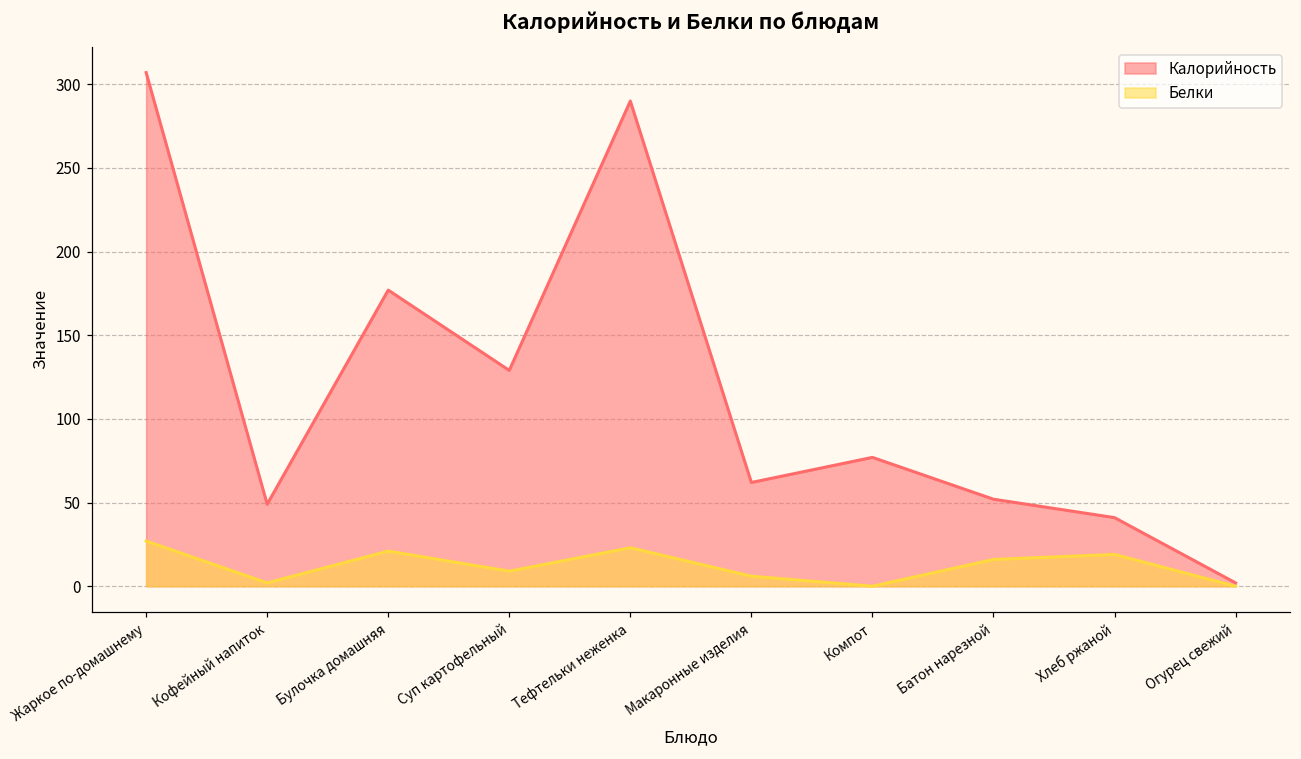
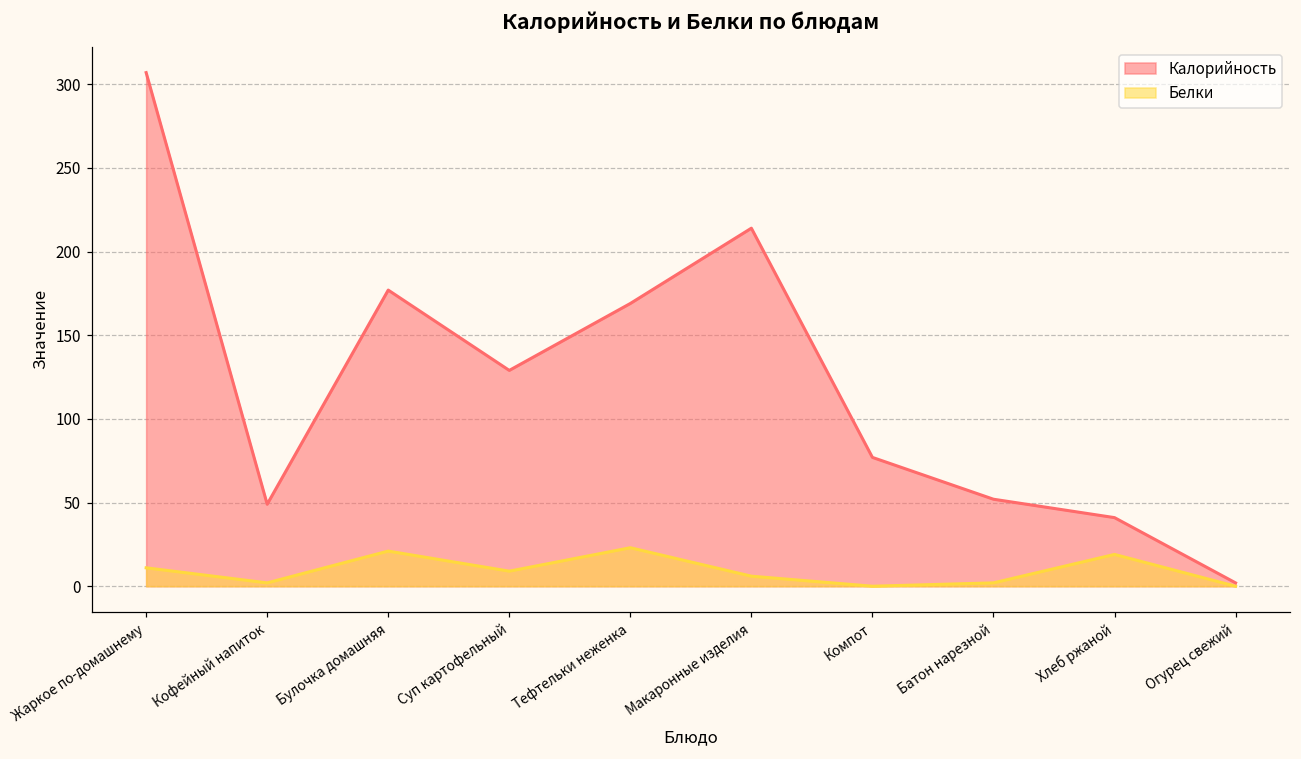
  {
    "Калорийность": {
      "Жаркое по-домашнему": 307,
      "Кофейный напиток": 49,
      "Булочка домашняя": 177,
      "Суп картофельный": 129,
-     "Тефтельки неженка": 290,
-     "Макаронные изделия": 62,
+     "Тефтельки неженка": 169,
+     "Макаронные изделия": 214,
      "Компот": 77,
      "Батон нарезной": 52,
      "Хлеб ржаной": 41,
      "Огурец свежий": 2
    },
    "Белки": {
-     "Жаркое по-домашнему": 27,
+     "Жаркое по-домашнему": 11,
      "Кофейный напиток": 2,
      "Булочка домашняя": 21,
      "Суп картофельный": 9,
      "Тефтельки неженка": 23,
      "Макаронные изделия": 6,
      "Компот": 0,
-     "Батон нарезной": 16,
+     "Батон нарезной": 2,
      "Хлеб ржаной": 19,
      "Огурец свежий": 0
    }
  }
